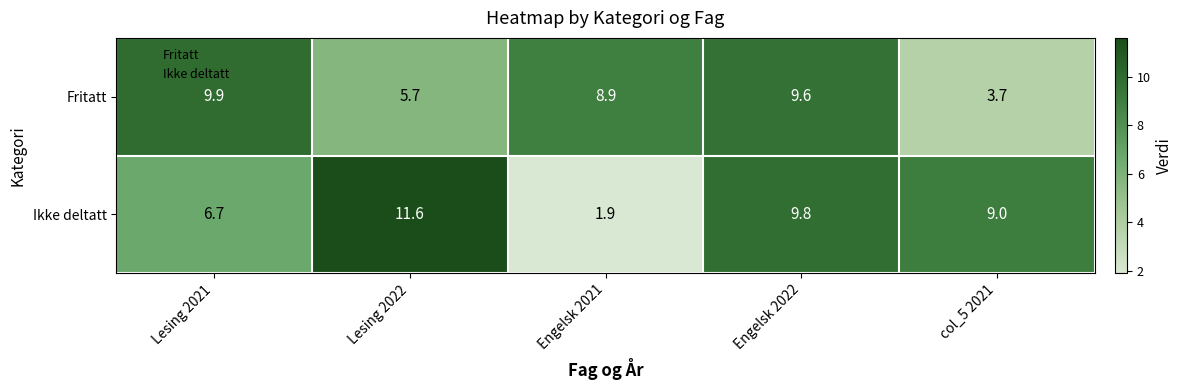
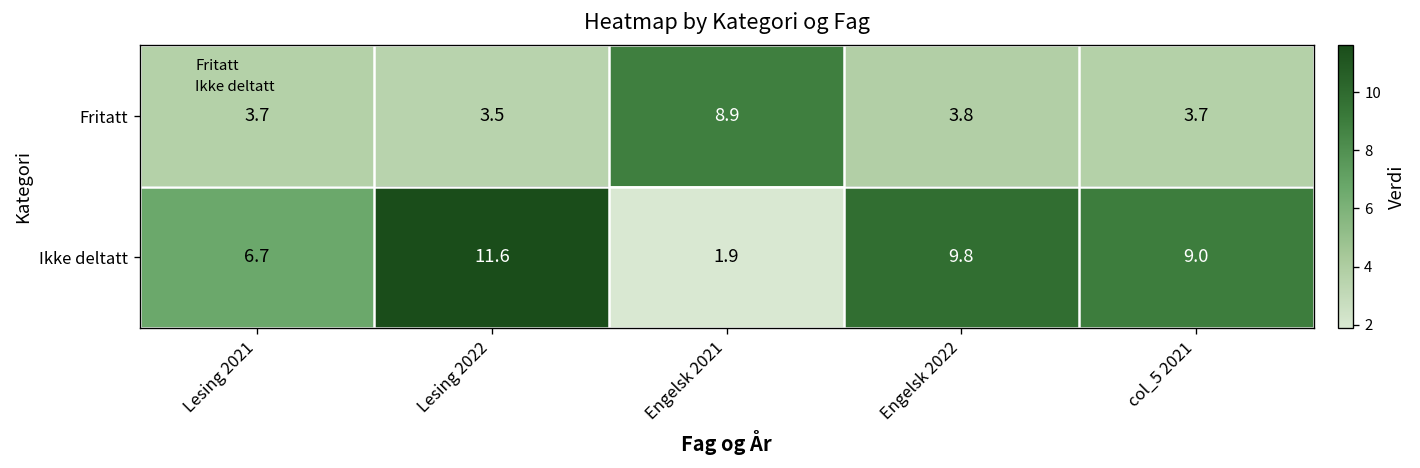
  {
    "Fritatt": {
-     "Lesing 2021": 9.9,
-     "Lesing 2022": 5.7,
+     "Lesing 2021": 3.7,
+     "Lesing 2022": 3.5,
      "Engelsk 2021": 8.9,
-     "Engelsk 2022": 9.6,
+     "Engelsk 2022": 3.8,
      "col_5 2021": 3.7
    },
    "Ikke deltatt": {
      "Lesing 2021": 6.7,
      "Lesing 2022": 11.6,
      "Engelsk 2021": 1.9,
      "Engelsk 2022": 9.8,
      "col_5 2021": 9.0
    }
  }
